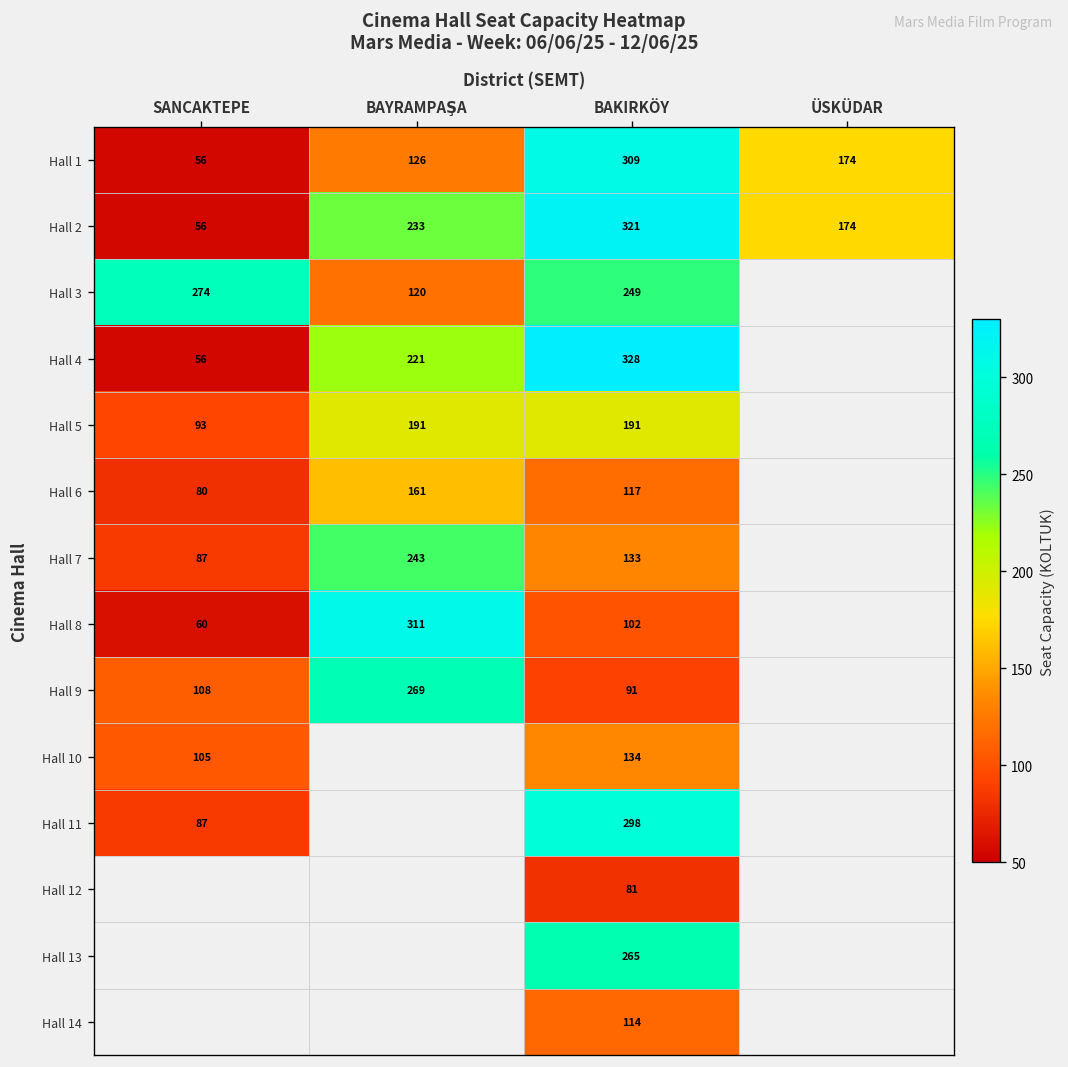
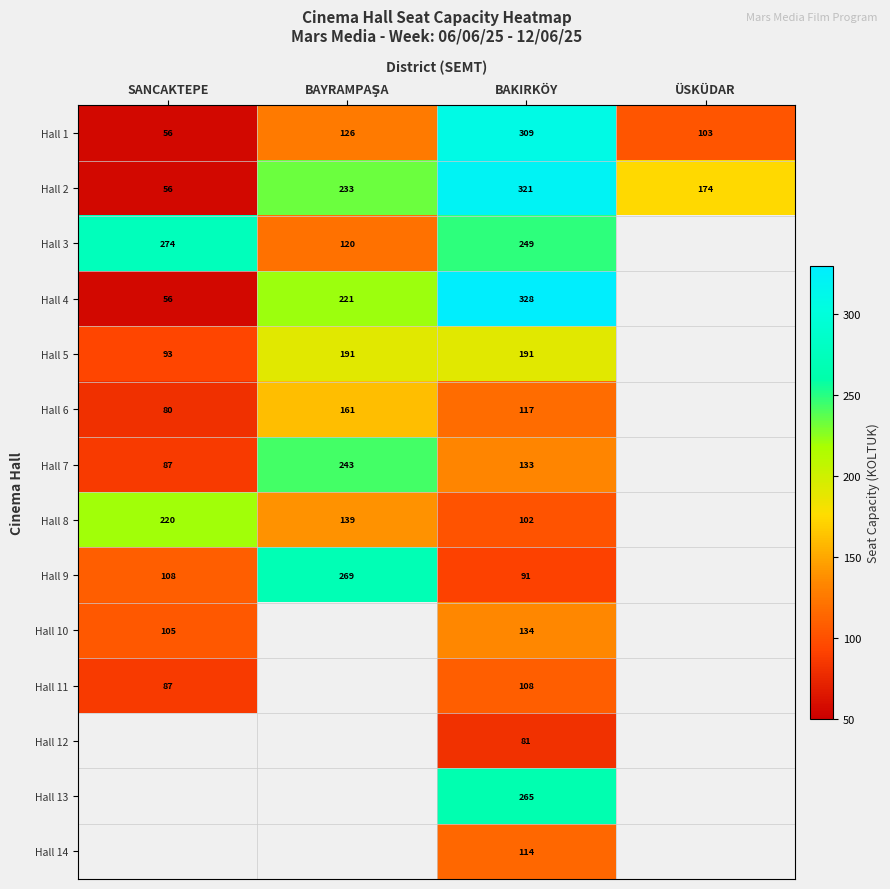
  {
    "Hall 1": {
      "SANCAKTEPE": 56,
      "BAYRAMPAŞA": 126,
      "BAKIRKÖY": 309,
-     "ÜSKÜDAR": 174
+     "ÜSKÜDAR": 103
    },
    "Hall 2": {
      "SANCAKTEPE": 56,
      "BAYRAMPAŞA": 233,
      "BAKIRKÖY": 321,
      "ÜSKÜDAR": 174
    },
    "Hall 3": {
      "SANCAKTEPE": 274,
      "BAYRAMPAŞA": 120,
      "BAKIRKÖY": 249
    },
    "Hall 4": {
      "SANCAKTEPE": 56,
      "BAYRAMPAŞA": 221,
      "BAKIRKÖY": 328
    },
    "Hall 5": {
      "SANCAKTEPE": 93,
      "BAYRAMPAŞA": 191,
      "BAKIRKÖY": 191
    },
    "Hall 6": {
      "SANCAKTEPE": 80,
      "BAYRAMPAŞA": 161,
      "BAKIRKÖY": 117
    },
    "Hall 7": {
      "SANCAKTEPE": 87,
      "BAYRAMPAŞA": 243,
      "BAKIRKÖY": 133
    },
    "Hall 8": {
-     "SANCAKTEPE": 60,
-     "BAYRAMPAŞA": 311,
+     "SANCAKTEPE": 220,
+     "BAYRAMPAŞA": 139,
      "BAKIRKÖY": 102
    },
    "Hall 9": {
      "SANCAKTEPE": 108,
      "BAYRAMPAŞA": 269,
      "BAKIRKÖY": 91
    },
    "Hall 10": {
      "SANCAKTEPE": 105,
      "BAKIRKÖY": 134
    },
    "Hall 11": {
      "SANCAKTEPE": 87,
-     "BAKIRKÖY": 298
+     "BAKIRKÖY": 108
    },
    "Hall 12": {
      "BAKIRKÖY": 81
    },
    "Hall 13": {
      "BAKIRKÖY": 265
    },
    "Hall 14": {
      "BAKIRKÖY": 114
    }
  }
